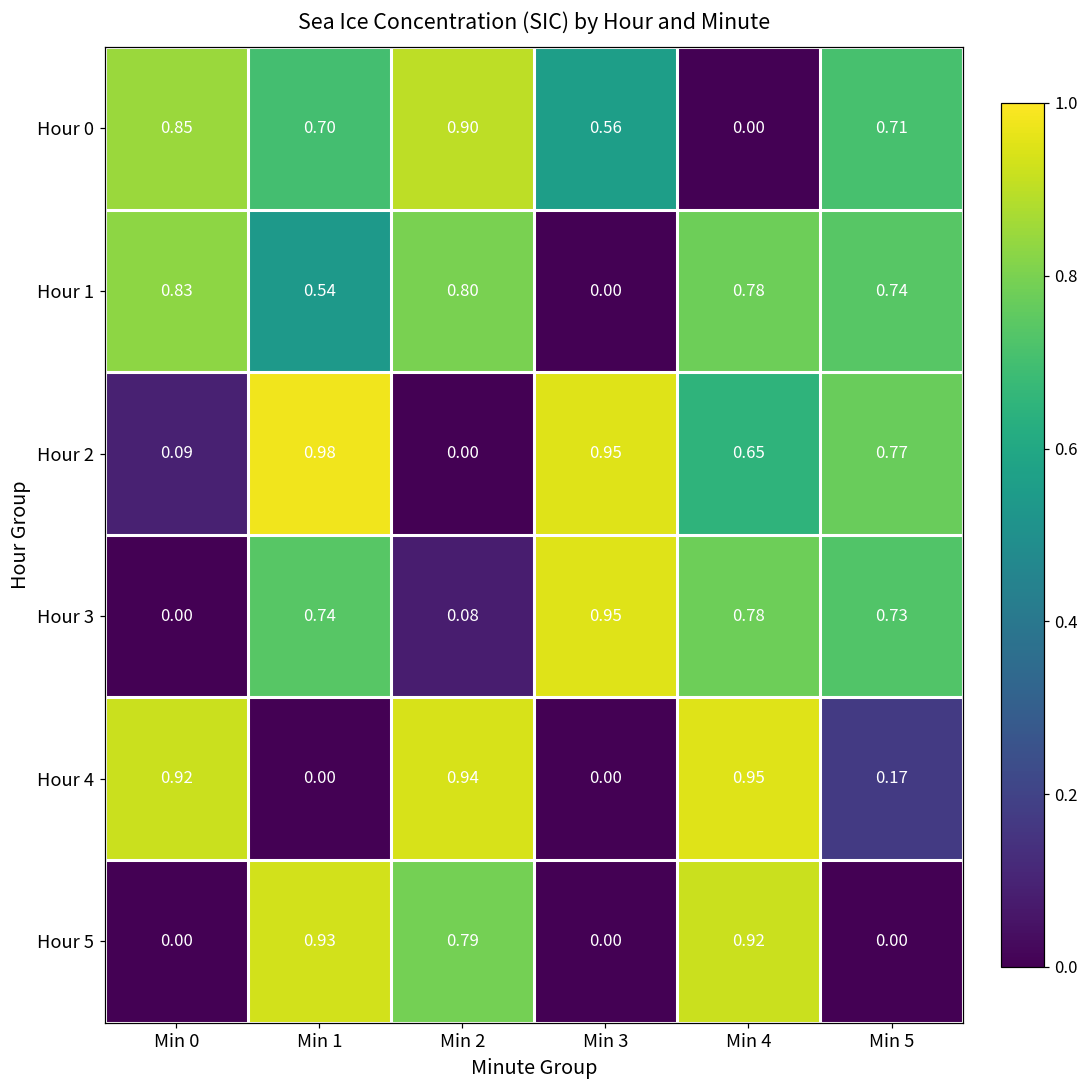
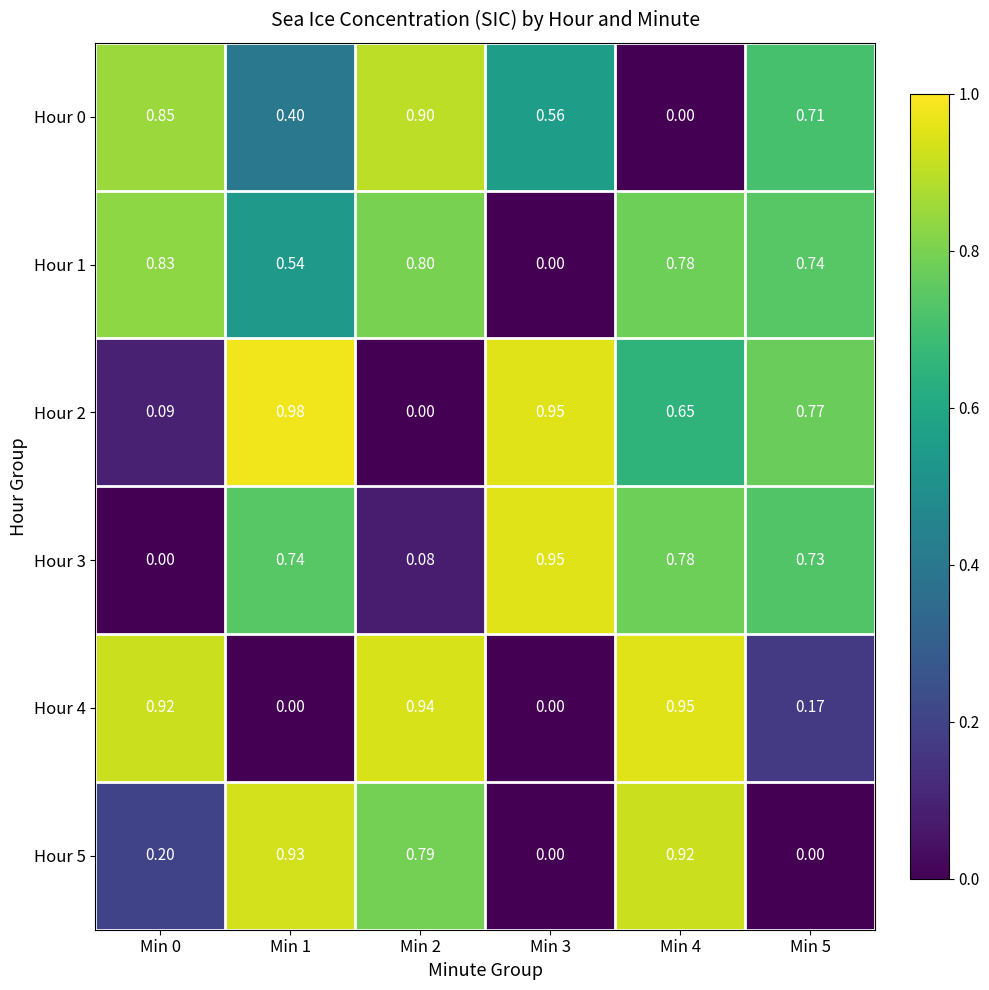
  {
    "Hour 0": {
      "Min 0": 0.85,
-     "Min 1": 0.70,
+     "Min 1": 0.40,
      "Min 2": 0.90,
      "Min 3": 0.56,
      "Min 4": 0.00,
      "Min 5": 0.71
    },
    "Hour 1": {
      "Min 0": 0.83,
      "Min 1": 0.54,
      "Min 2": 0.80,
      "Min 3": 0.00,
      "Min 4": 0.78,
      "Min 5": 0.74
    },
    "Hour 2": {
      "Min 0": 0.09,
      "Min 1": 0.98,
      "Min 2": 0.00,
      "Min 3": 0.95,
      "Min 4": 0.65,
      "Min 5": 0.77
    },
    "Hour 3": {
      "Min 0": 0.00,
      "Min 1": 0.74,
      "Min 2": 0.08,
      "Min 3": 0.95,
      "Min 4": 0.78,
      "Min 5": 0.73
    },
    "Hour 4": {
      "Min 0": 0.92,
      "Min 1": 0.00,
      "Min 2": 0.94,
      "Min 3": 0.00,
      "Min 4": 0.95,
      "Min 5": 0.17
    },
    "Hour 5": {
-     "Min 0": 0.00,
+     "Min 0": 0.20,
      "Min 1": 0.93,
      "Min 2": 0.79,
      "Min 3": 0.00,
      "Min 4": 0.92,
      "Min 5": 0.00
    }
  }
